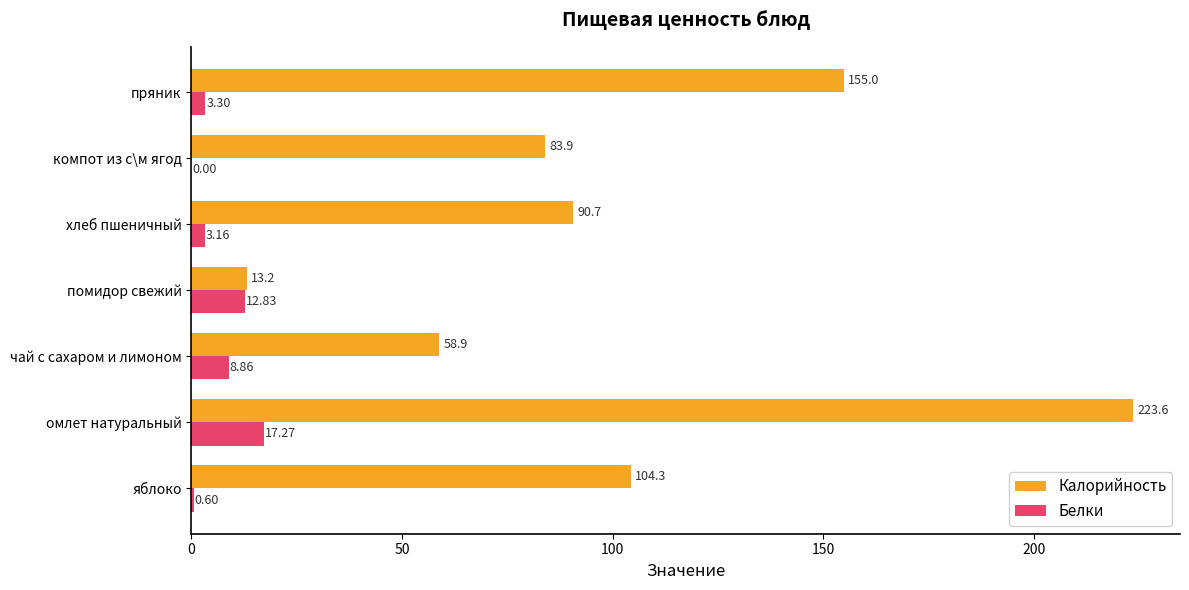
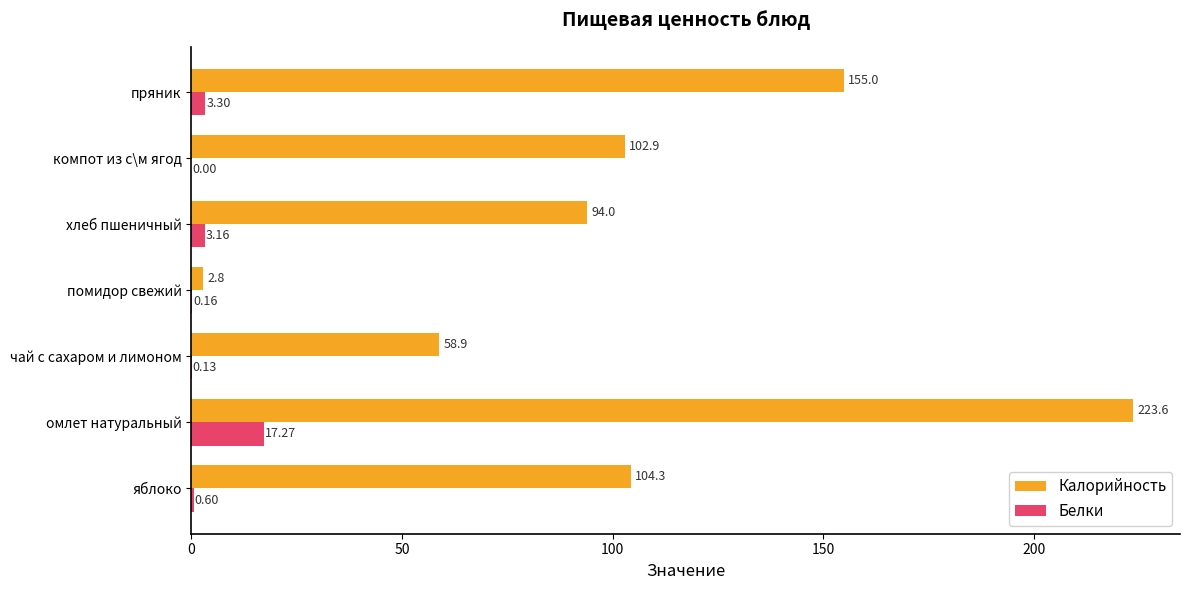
  {
    "Калорийность": {
      "пряник": 155.0,
-     "компот из с\\м ягод": 83.9,
-     "хлеб пшеничный": 90.7,
-     "помидор свежий": 13.2,
+     "компот из с\\м ягод": 102.9,
+     "хлеб пшеничный": 94.0,
+     "помидор свежий": 2.8,
      "чай с сахаром и лимоном": 58.9,
      "омлет натуральный": 223.6,
      "яблоко": 104.3
    },
    "Белки": {
      "пряник": 3.30,
      "компот из с\\м ягод": 0.00,
      "хлеб пшеничный": 3.16,
-     "помидор свежий": 12.83,
-     "чай с сахаром и лимоном": 8.86,
+     "помидор свежий": 0.16,
+     "чай с сахаром и лимоном": 0.13,
      "омлет натуральный": 17.27,
      "яблоко": 0.60
    }
  }
